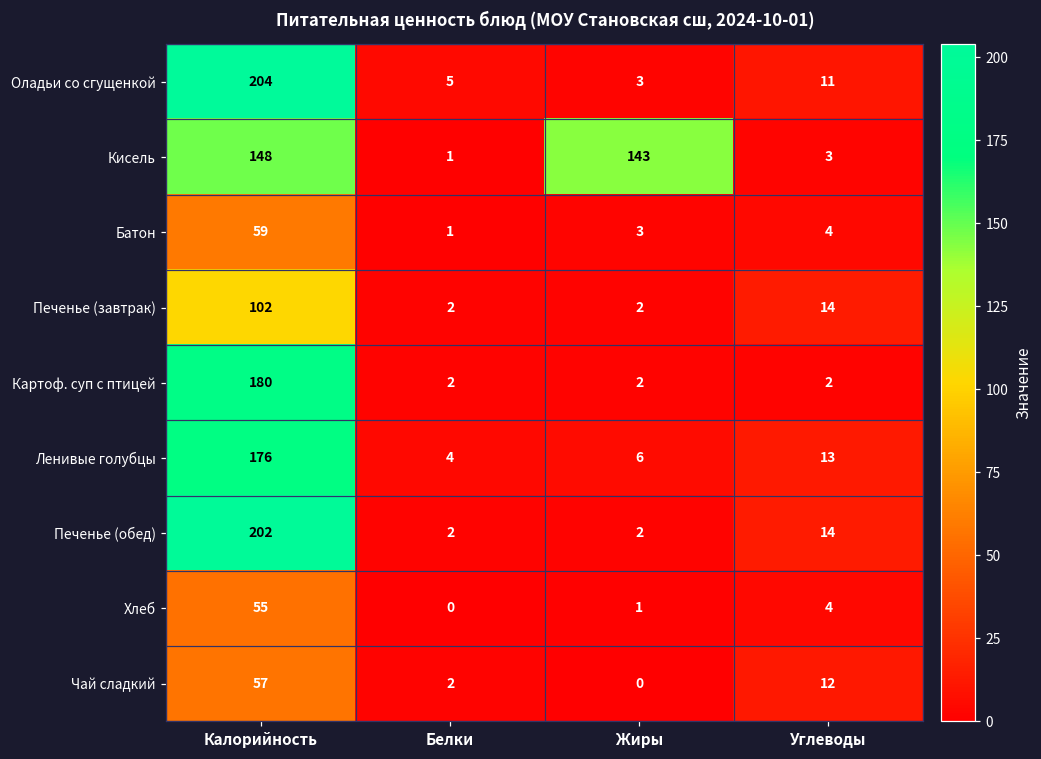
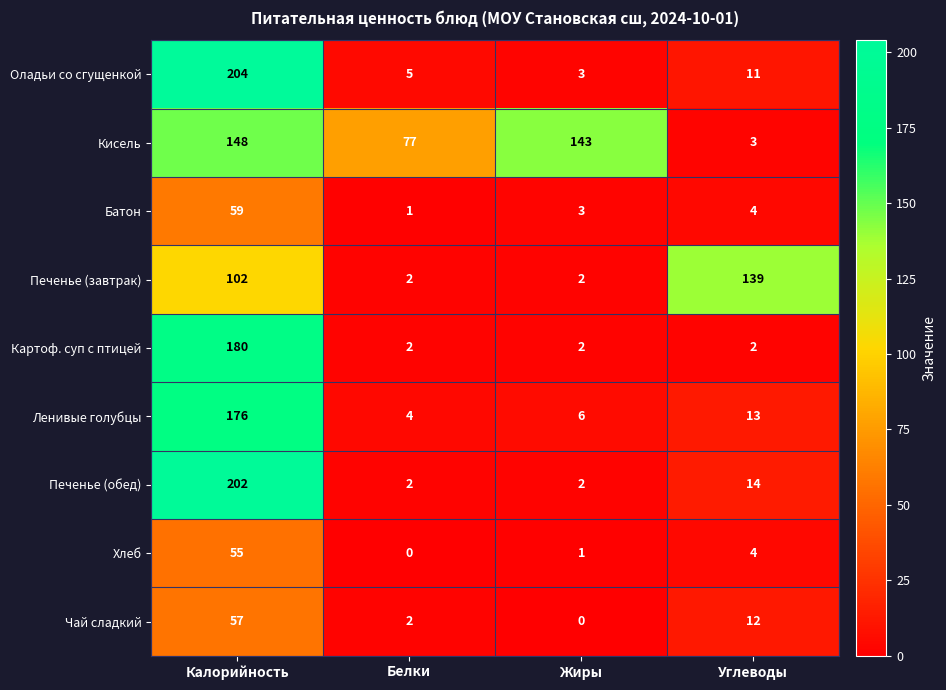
  {
    "Оладьи со сгущенкой": {
      "Калорийность": 204,
      "Белки": 5,
      "Жиры": 3,
      "Углеводы": 11
    },
    "Кисель": {
      "Калорийность": 148,
-     "Белки": 1,
+     "Белки": 77,
      "Жиры": 143,
      "Углеводы": 3
    },
    "Батон": {
      "Калорийность": 59,
      "Белки": 1,
      "Жиры": 3,
      "Углеводы": 4
    },
    "Печенье (завтрак)": {
      "Калорийность": 102,
      "Белки": 2,
      "Жиры": 2,
-     "Углеводы": 14
+     "Углеводы": 139
    },
    "Картоф. суп с птицей": {
      "Калорийность": 180,
      "Белки": 2,
      "Жиры": 2,
      "Углеводы": 2
    },
    "Ленивые голубцы": {
      "Калорийность": 176,
      "Белки": 4,
      "Жиры": 6,
      "Углеводы": 13
    },
    "Печенье (обед)": {
      "Калорийность": 202,
      "Белки": 2,
      "Жиры": 2,
      "Углеводы": 14
    },
    "Хлеб": {
      "Калорийность": 55,
      "Белки": 0,
      "Жиры": 1,
      "Углеводы": 4
    },
    "Чай сладкий": {
      "Калорийность": 57,
      "Белки": 2,
      "Жиры": 0,
      "Углеводы": 12
    }
  }
